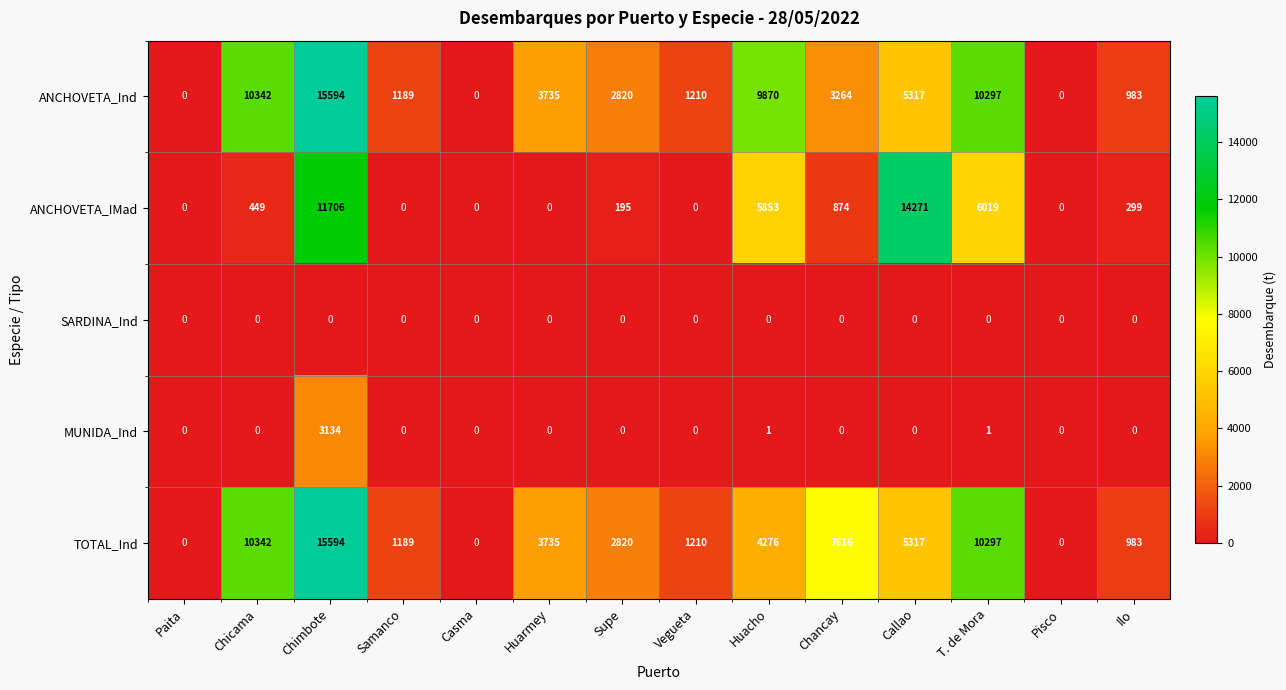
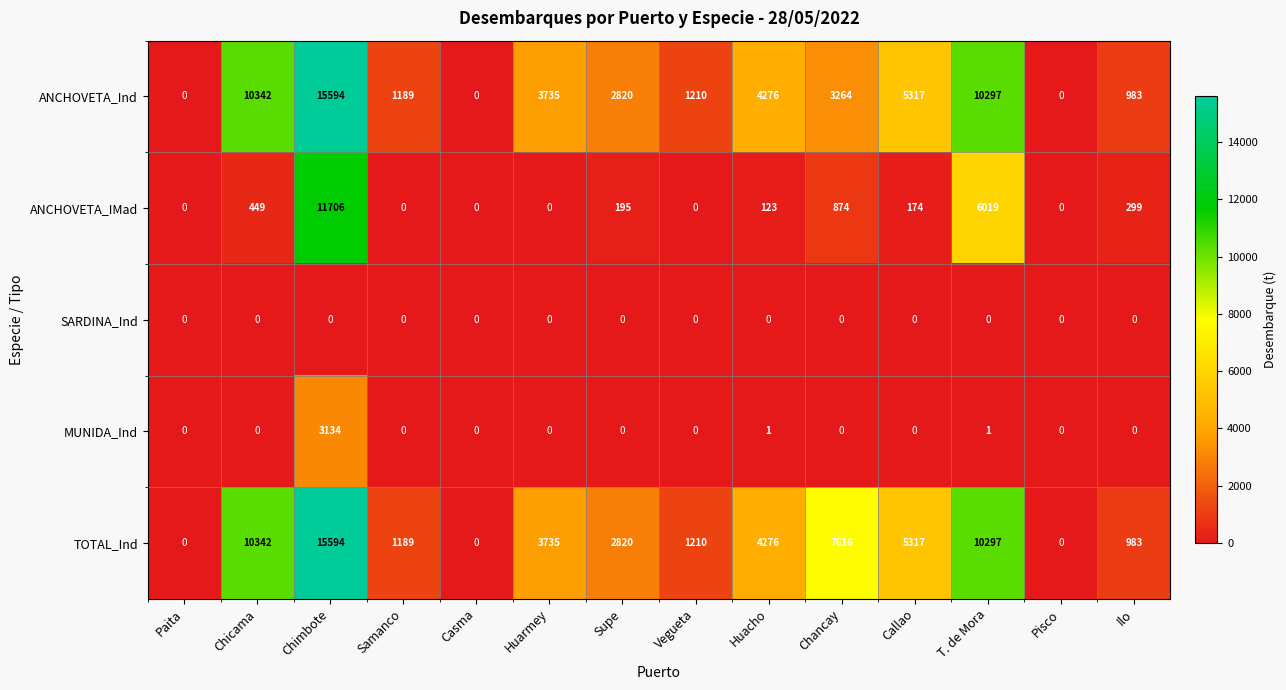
  {
    "ANCHOVETA_Ind": {
      "Paita": 0,
      "Chicama": 10342,
      "Chimbote": 15594,
      "Samanco": 1189,
      "Casma": 0,
      "Huarmey": 3735,
      "Supe": 2820,
      "Vegueta": 1210,
-     "Huacho": 9870,
+     "Huacho": 4276,
      "Chancay": 3264,
      "Callao": 5317,
      "T. de Mora": 10297,
      "Pisco": 0,
      "Ilo": 983
    },
    "ANCHOVETA_IMad": {
      "Paita": 0,
      "Chicama": 449,
      "Chimbote": 11706,
      "Samanco": 0,
      "Casma": 0,
      "Huarmey": 0,
      "Supe": 195,
      "Vegueta": 0,
-     "Huacho": 5853,
+     "Huacho": 123,
      "Chancay": 874,
-     "Callao": 14271,
+     "Callao": 174,
      "T. de Mora": 6019,
      "Pisco": 0,
      "Ilo": 299
    },
    "SARDINA_Ind": {
      "Paita": 0,
      "Chicama": 0,
      "Chimbote": 0,
      "Samanco": 0,
      "Casma": 0,
      "Huarmey": 0,
      "Supe": 0,
      "Vegueta": 0,
      "Huacho": 0,
      "Chancay": 0,
      "Callao": 0,
      "T. de Mora": 0,
      "Pisco": 0,
      "Ilo": 0
    },
    "MUNIDA_Ind": {
      "Paita": 0,
      "Chicama": 0,
      "Chimbote": 3134,
      "Samanco": 0,
      "Casma": 0,
      "Huarmey": 0,
      "Supe": 0,
      "Vegueta": 0,
      "Huacho": 1,
      "Chancay": 0,
      "Callao": 0,
      "T. de Mora": 1,
      "Pisco": 0,
      "Ilo": 0
    },
    "TOTAL_Ind": {
      "Paita": 0,
      "Chicama": 10342,
      "Chimbote": 15594,
      "Samanco": 1189,
      "Casma": 0,
      "Huarmey": 3735,
      "Supe": 2820,
      "Vegueta": 1210,
      "Huacho": 4276,
      "Chancay": 7616,
      "Callao": 5317,
      "T. de Mora": 10297,
      "Pisco": 0,
      "Ilo": 983
    }
  }
